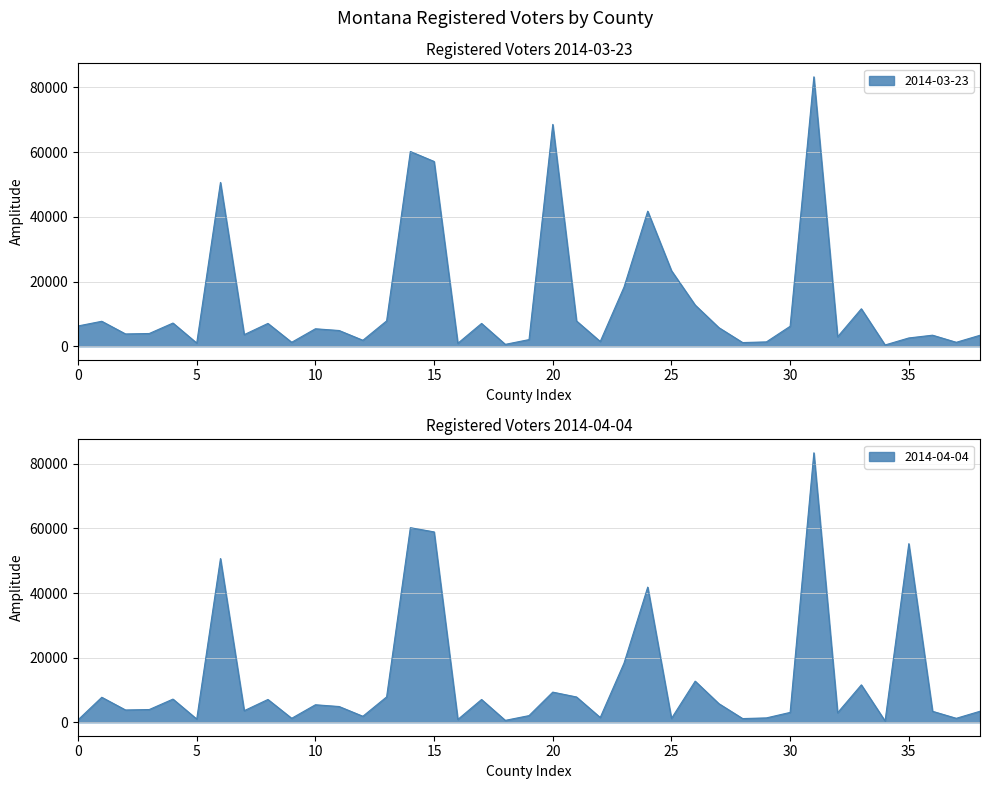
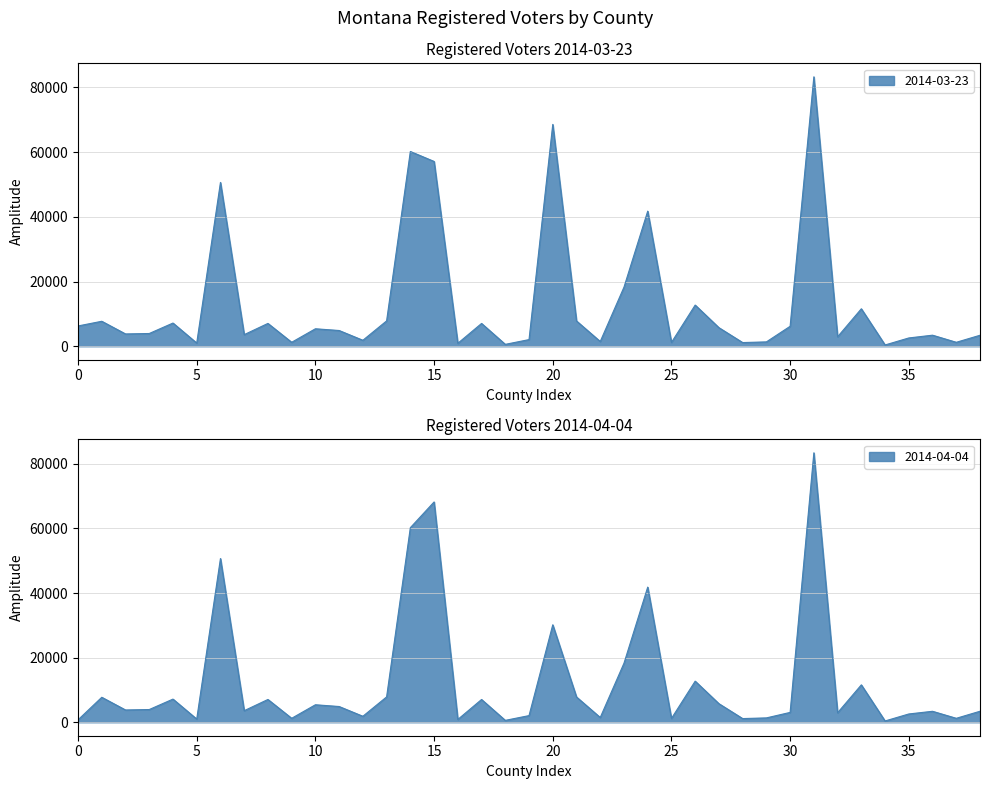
  {
    "Registered Voters 2014-03-23": {
      "0": 6000,
      "5": 1000,
      "10": 5000,
      "15": 57000,
      "20": 69000,
-     "25": 23000,
+     "25": 1000,
      "30": 6000,
      "35": 3000
    },
    "Registered Voters 2014-04-04": {
      "0": 1000,
      "5": 1000,
      "10": 5000,
-     "15": 59000,
-     "20": 9000,
+     "15": 68000,
+     "20": 30000,
      "25": 1000,
      "30": 3000,
-     "35": 55000
+     "35": 3000
    }
  }
